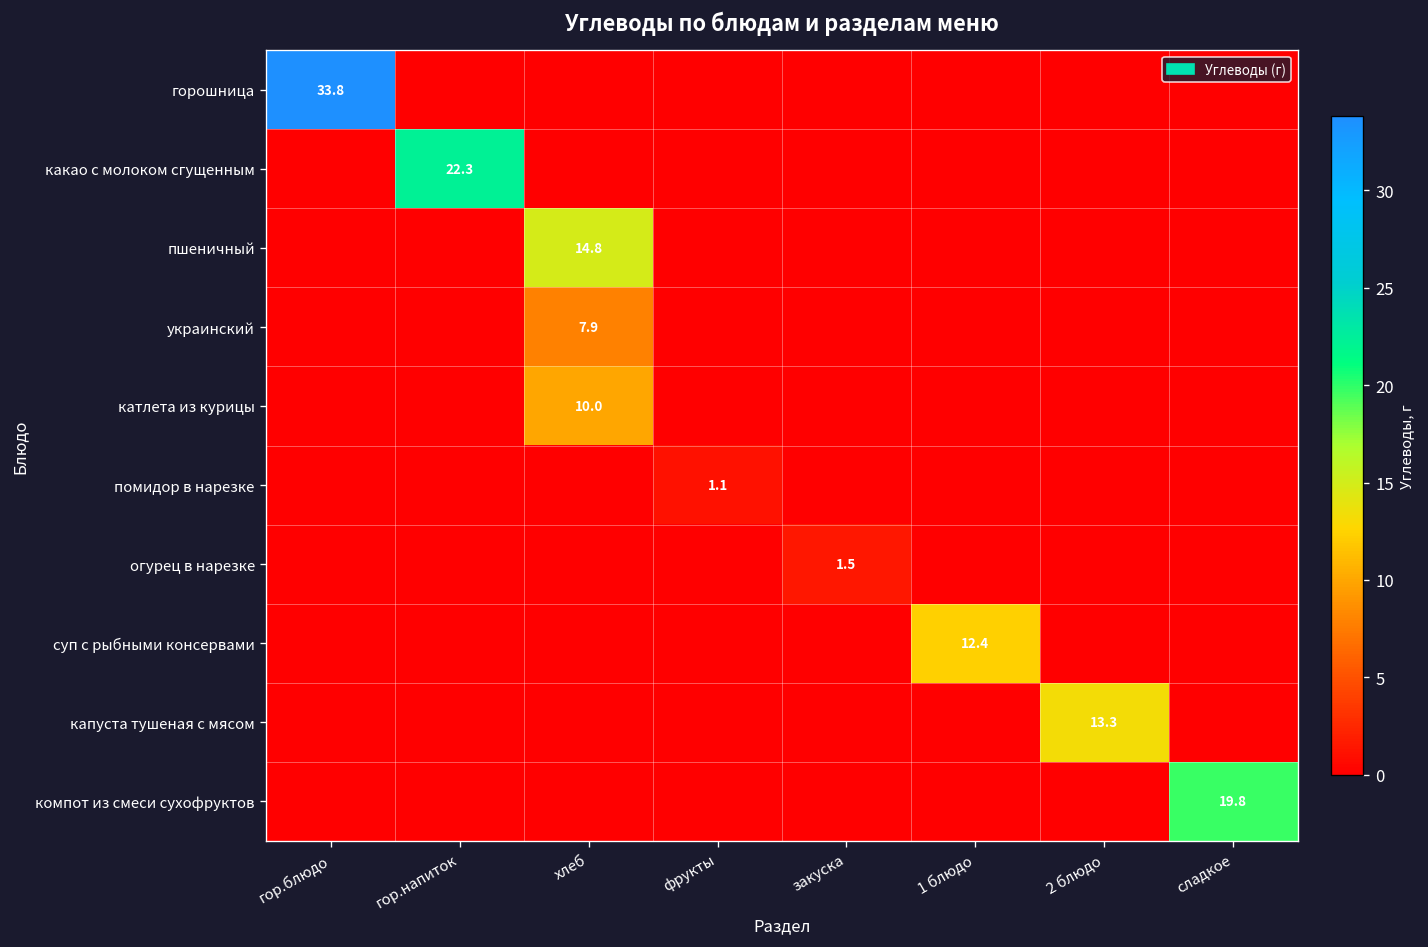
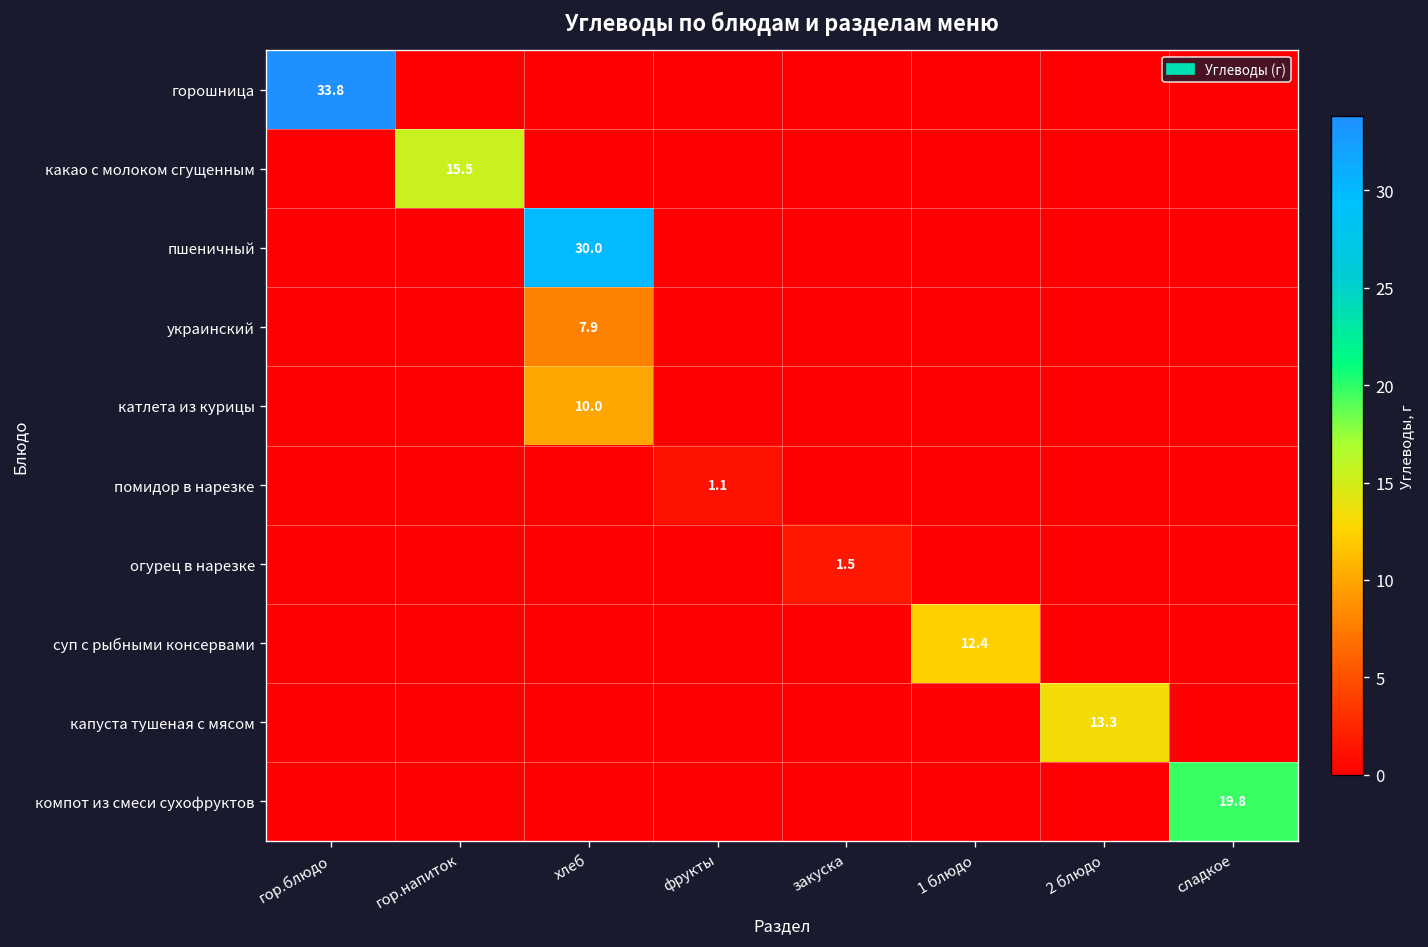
  {
    "горошница": {
      "гор.блюдо": 33.8
    },
    "какао с молоком сгущенным": {
-     "гор.напиток": 22.3
+     "гор.напиток": 15.5
    },
    "пшеничный": {
-     "хлеб": 14.8
+     "хлеб": 30.0
    },
    "украинский": {
      "хлеб": 7.9
    },
    "катлета из курицы": {
      "хлеб": 10.0
    },
    "помидор в нарезке": {
      "фрукты": 1.1
    },
    "огурец в нарезке": {
      "закуска": 1.5
    },
    "суп с рыбными консервами": {
      "1 блюдо": 12.4
    },
    "капуста тушеная с мясом": {
      "2 блюдо": 13.3
    },
    "компот из смеси сухофруктов": {
      "сладкое": 19.8
    }
  }
